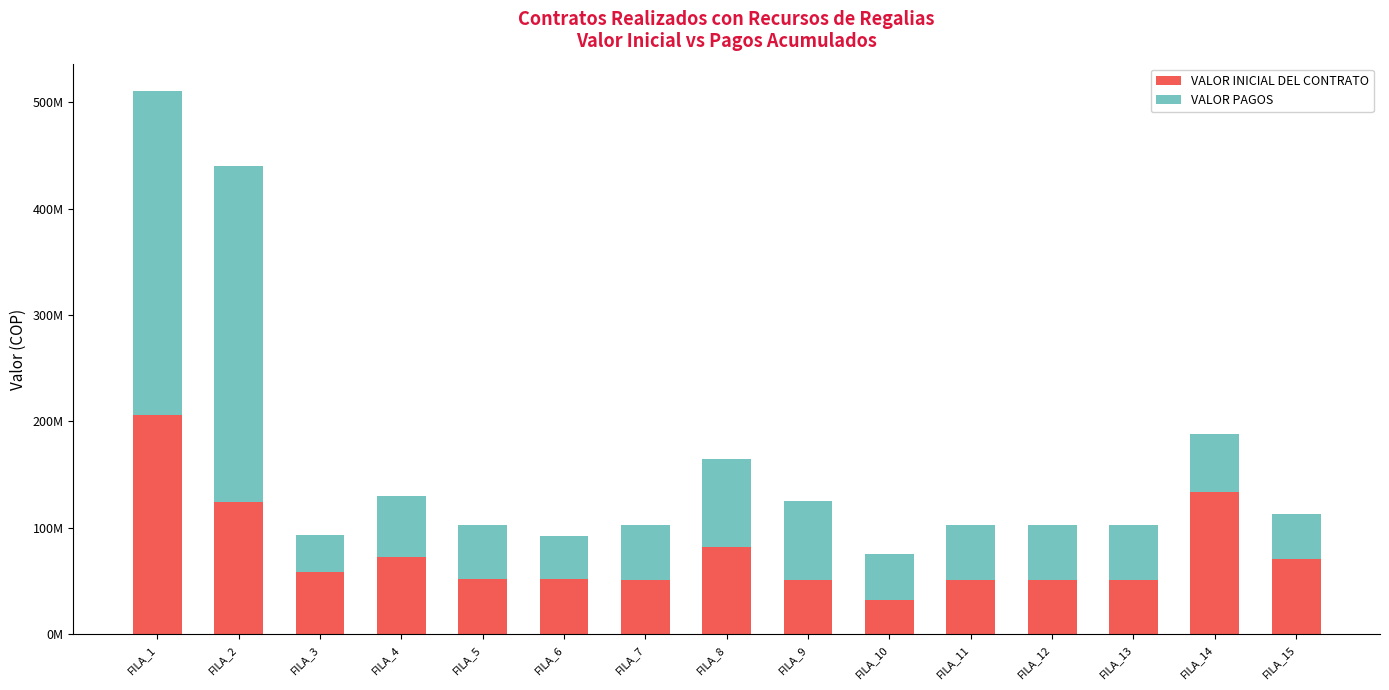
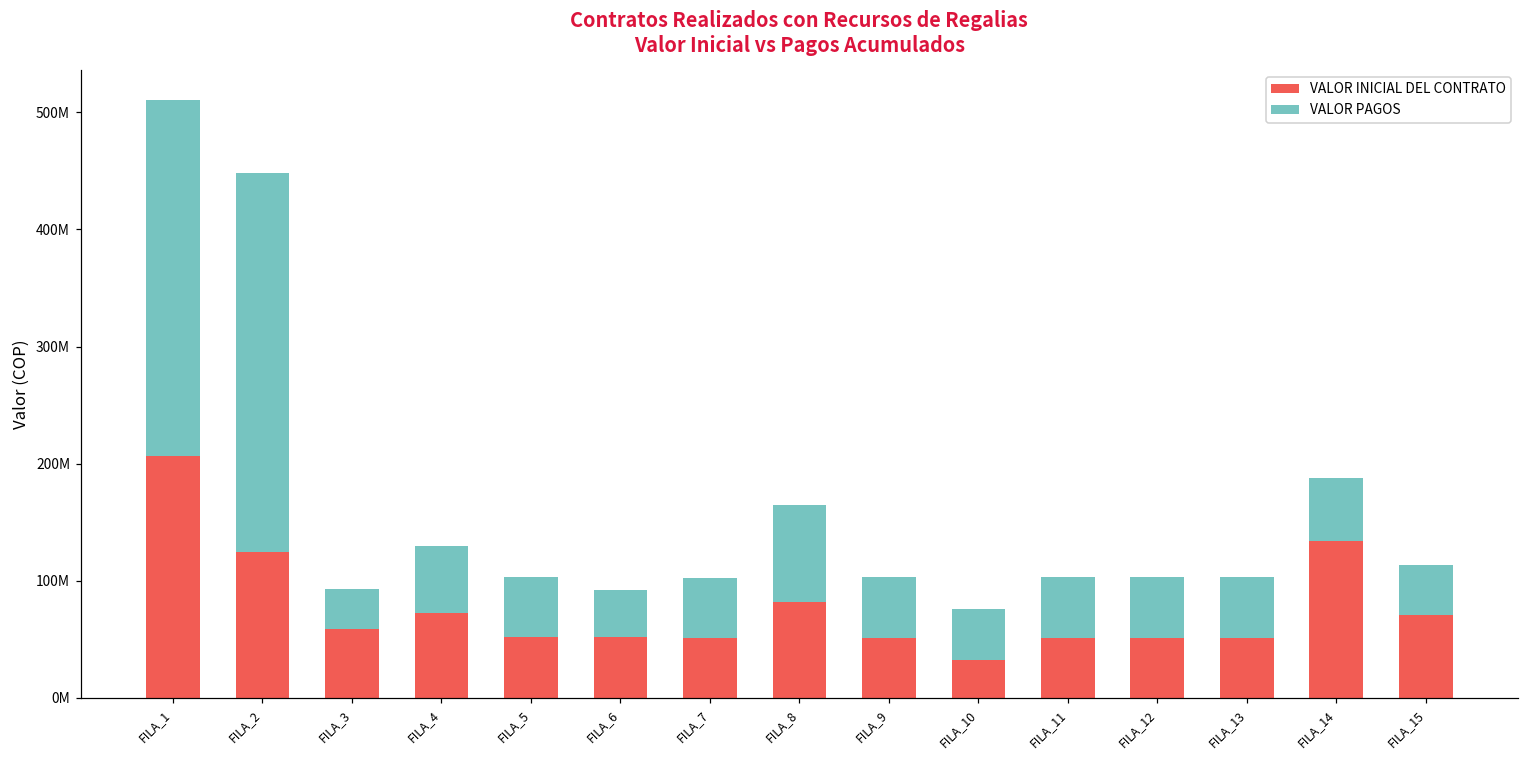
  {
    "VALOR INICIAL DEL CONTRATO": {
      "FILA_1": 206000000,
      "FILA_2": 124000000,
      "FILA_3": 59000000,
      "FILA_4": 72000000,
      "FILA_5": 52000000,
      "FILA_6": 52000000,
      "FILA_7": 51000000,
      "FILA_8": 82000000,
      "FILA_9": 51000000,
      "FILA_10": 32000000,
      "FILA_11": 51000000,
      "FILA_12": 51000000,
      "FILA_13": 51000000,
      "FILA_14": 134000000,
      "FILA_15": 71000000
    },
    "VALOR PAGOS": {
      "FILA_1": 304000000,
-     "FILA_2": 315000000,
+     "FILA_2": 324000000,
      "FILA_3": 34000000,
      "FILA_4": 57000000,
      "FILA_5": 51000000,
      "FILA_6": 40000000,
      "FILA_7": 51000000,
      "FILA_8": 82000000,
-     "FILA_9": 74000000,
+     "FILA_9": 51000000,
      "FILA_10": 44000000,
      "FILA_11": 51000000,
      "FILA_12": 51000000,
      "FILA_13": 51000000,
      "FILA_14": 54000000,
      "FILA_15": 42000000
    }
  }
